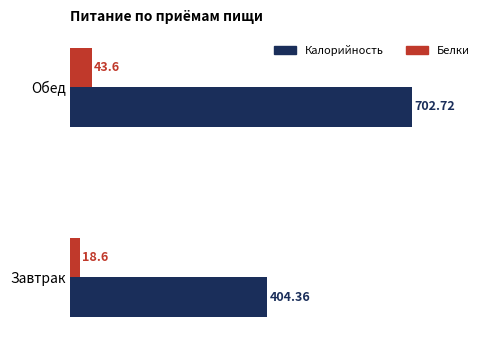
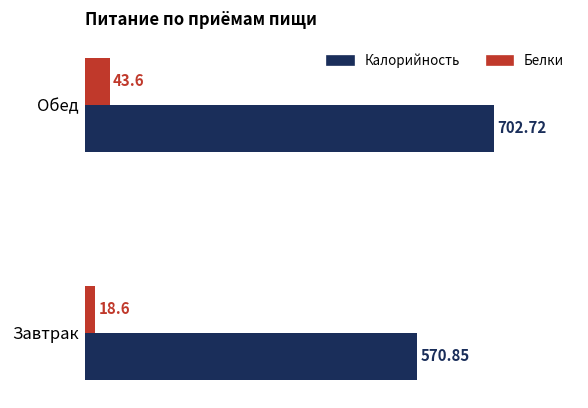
  {
    "Калорийность": {
      "Обед": 702.72,
-     "Завтрак": 404.36
+     "Завтрак": 570.85
    },
    "Белки": {
      "Обед": 43.6,
      "Завтрак": 18.6
    }
  }
